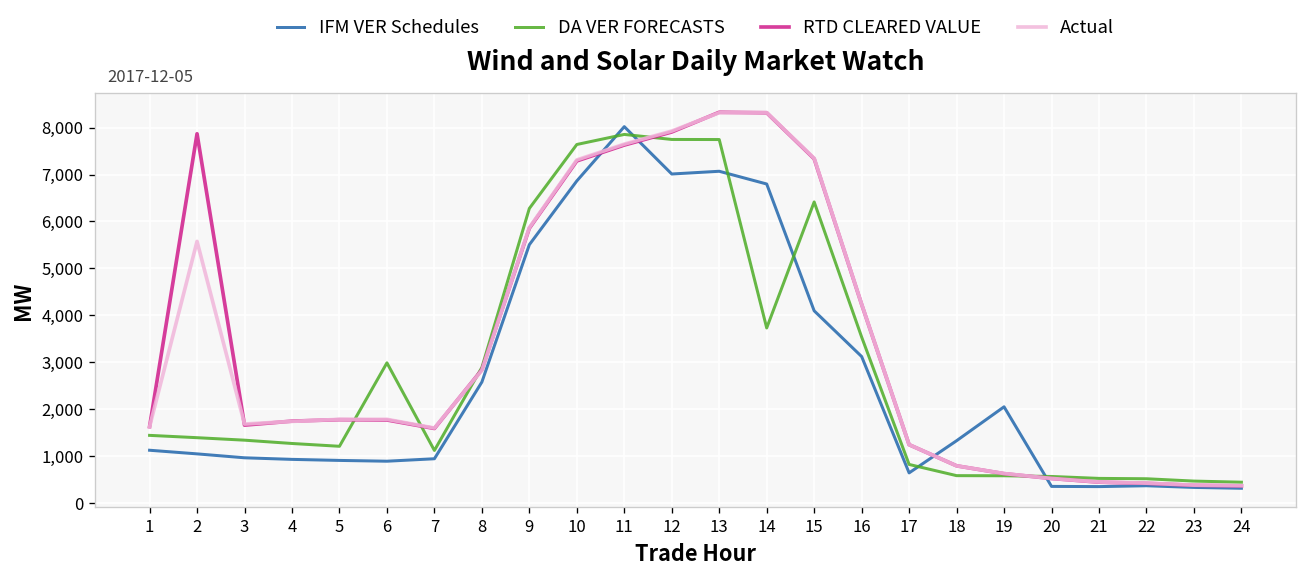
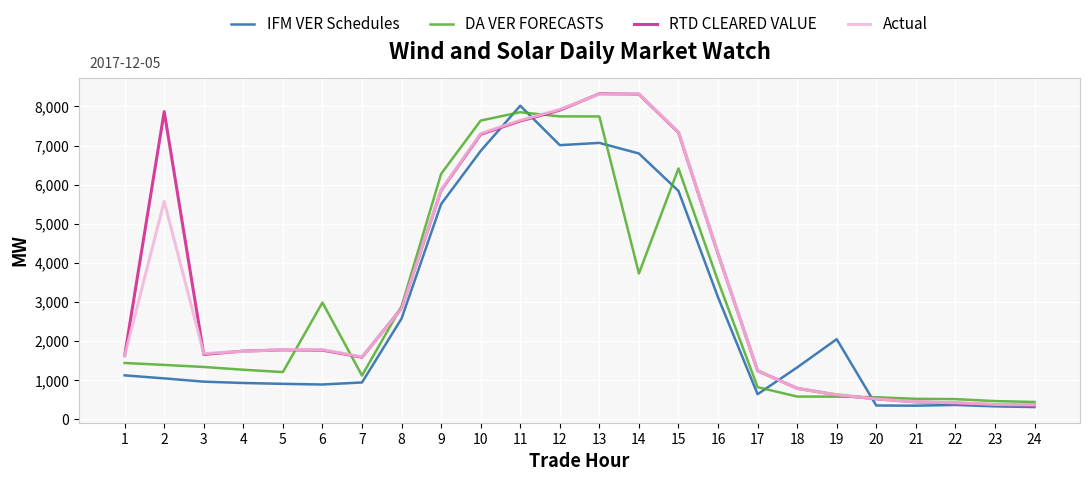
  {
    "IFM VER Schedules": {
      "1": "1,100",
      "2": "1,000",
      "3": "1,000",
      "4": "900",
      "5": "900",
      "6": "900",
      "7": "900",
      "8": "2,600",
      "9": "5,500",
      "10": "6,900",
      "11": "8,000",
      "12": "7,000",
      "13": "7,100",
      "14": "6,800",
-     "15": "4,100",
+     "15": "5,800",
      "16": "3,100",
      "17": "600",
      "18": "1,300",
      "19": "2,000",
      "20": "400",
      "21": "300"
    },
    "DA VER FORECASTS": {
      "1": "1,400",
      "2": "1,400",
      "3": "1,300",
      "4": "1,300",
      "5": "1,200",
      "6": "3,000",
      "7": "1,100",
      "9": "6,300",
      "10": "7,600",
      "11": "7,900",
      "12": "7,700",
      "13": "7,700",
      "14": "3,700",
      "15": "6,400",
      "16": "3,500",
      "17": "800",
      "18": "600",
      "21": "500",
      "22": "500",
      "23": "500",
      "24": "400"
    },
    "RTD CLEARED VALUE": {
      "2": "7,900"
    },
    "Actual": {
      "2": "5,600"
    }
  }
